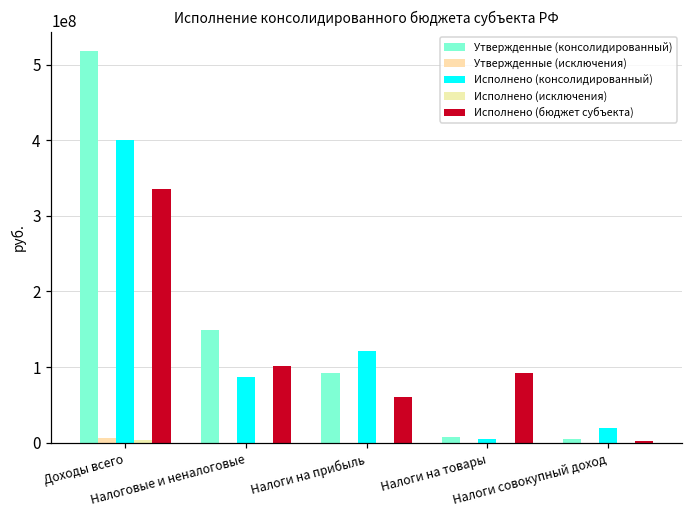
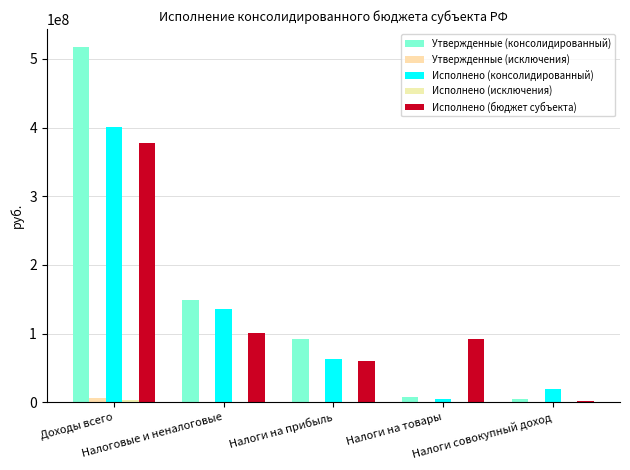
  {
    "Утвержденные (консолидированный)": {
      "Доходы всего": 520000000,
      "Налоговые и неналоговые": 150000000,
      "Налоги на прибыль": 90000000,
      "Налоги на товары": 10000000,
      "Налоги совокупный доход": 0
    },
    "Исполнено (консолидированный)": {
      "Доходы всего": 400000000,
-     "Налоговые и неналоговые": 90000000,
-     "Налоги на прибыль": 120000000,
+     "Налоговые и неналоговые": 140000000,
+     "Налоги на прибыль": 60000000,
      "Налоги на товары": 0,
      "Налоги совокупный доход": 20000000
    },
    "Исполнено (бюджет субъекта)": {
-     "Доходы всего": 340000000,
+     "Доходы всего": 380000000,
      "Налоговые и неналоговые": 100000000,
      "Налоги на прибыль": 60000000,
      "Налоги на товары": 90000000
    }
  }
